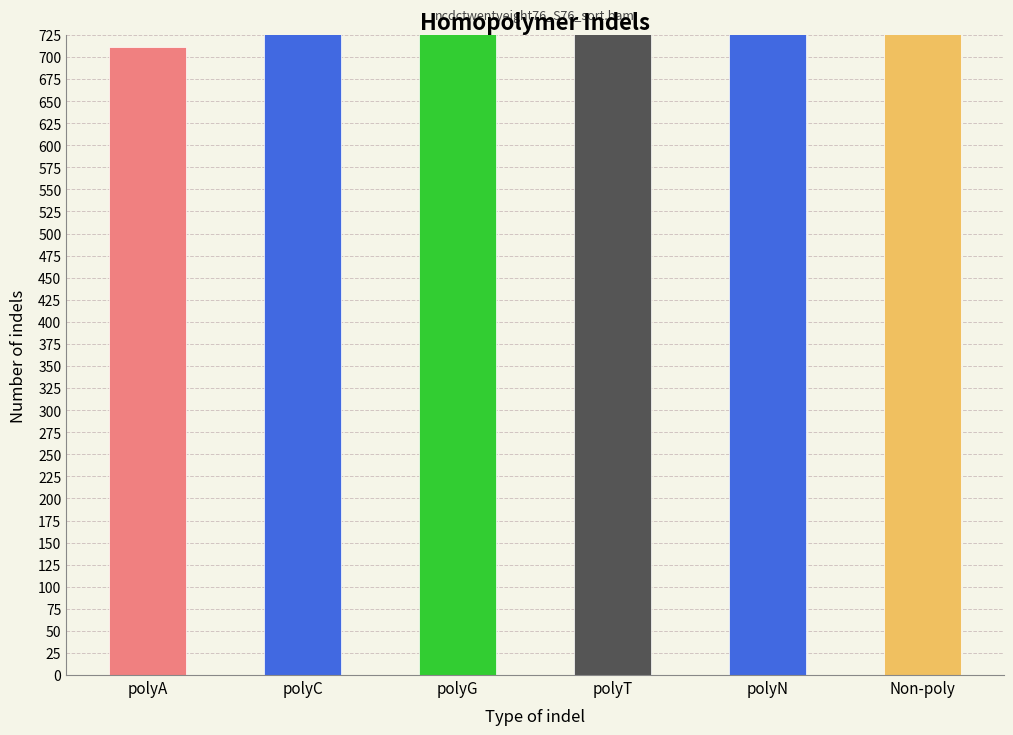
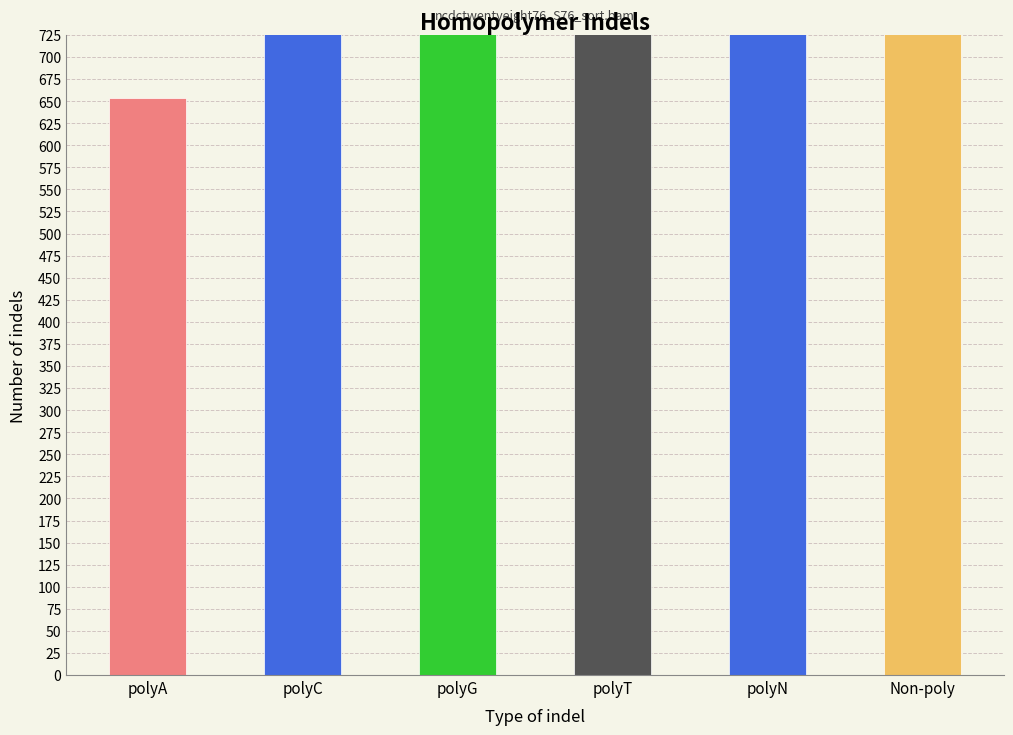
  {
-   "polyA": 710
+   "polyA": 650
  }
